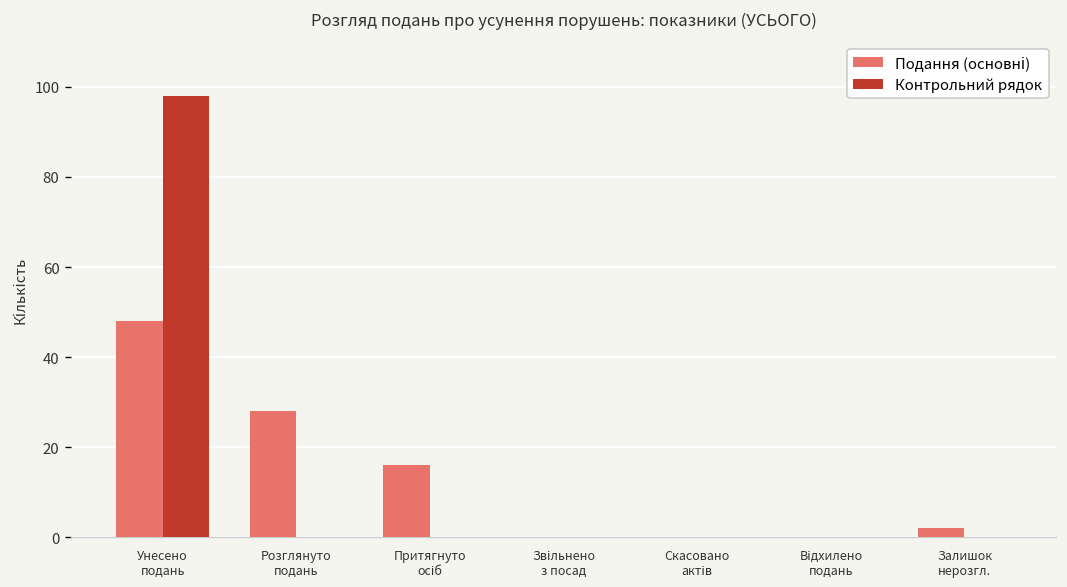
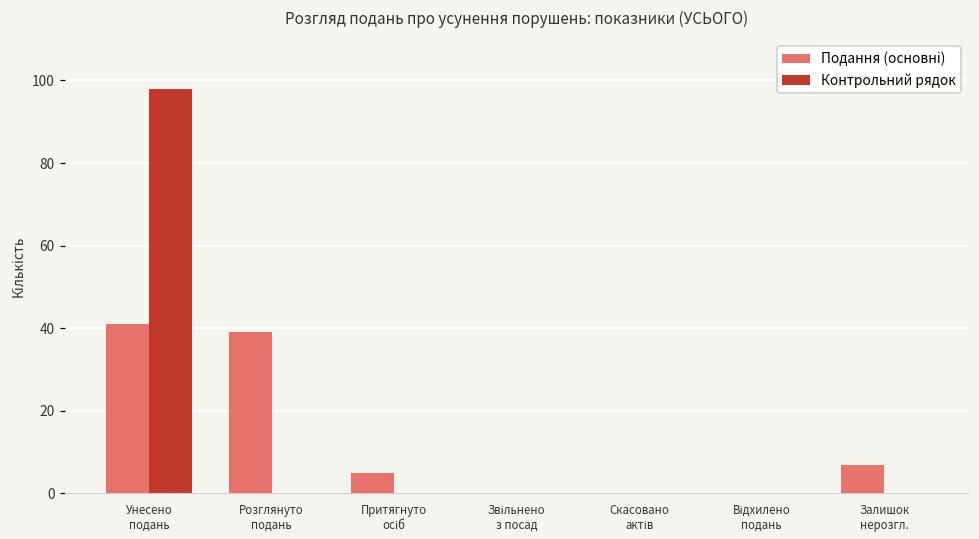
  {
    "Подання (основні)": {
-     "Унесено подань": 48,
-     "Розглянуто подань": 28,
-     "Притягнуто осіб": 16,
+     "Унесено подань": 41,
+     "Розглянуто подань": 39,
+     "Притягнуто осіб": 5,
      "Звільнено з посад": 0,
      "Скасовано актів": 0,
      "Відхилено подань": 0,
-     "Залишок нерозгл.": 2
+     "Залишок нерозгл.": 7
    },
    "Контрольний рядок": {
      "Унесено подань": 98,
      "Розглянуто подань": 0,
      "Притягнуто осіб": 0,
      "Звільнено з посад": 0,
      "Скасовано актів": 0,
      "Відхилено подань": 0,
      "Залишок нерозгл.": 0
    }
  }
